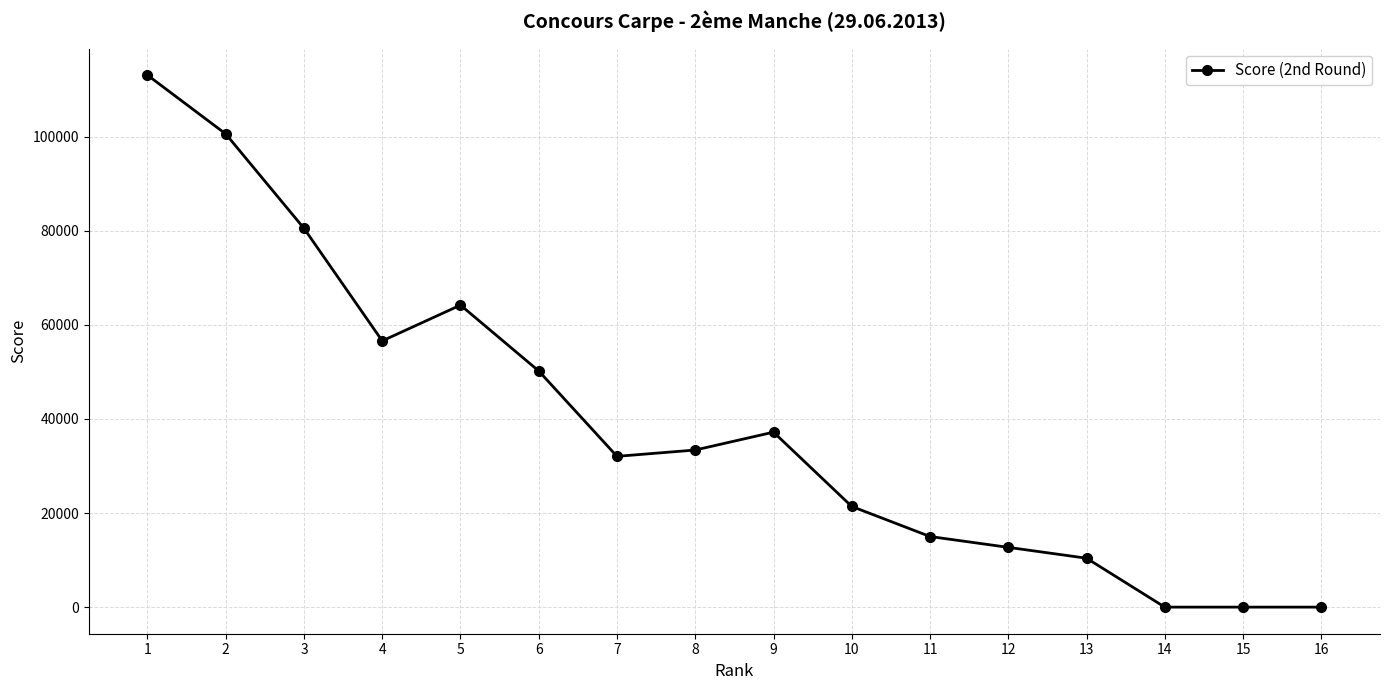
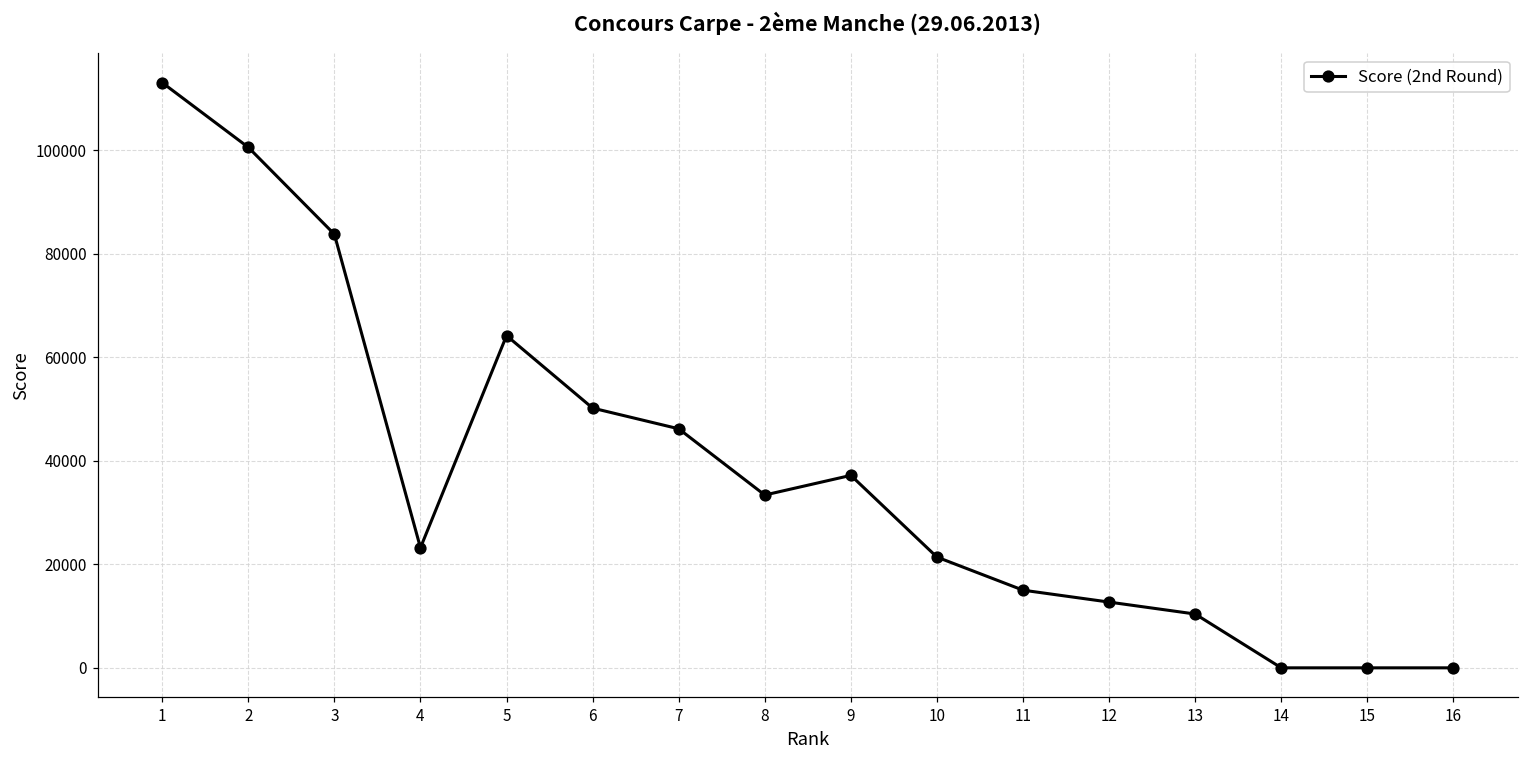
  {
    "1": 113000,
    "2": 101000,
-   "3": 81000,
-   "4": 57000,
+   "3": 84000,
+   "4": 23000,
    "5": 64000,
    "6": 50000,
-   "7": 32000,
+   "7": 46000,
    "8": 33000,
    "9": 37000,
    "10": 21000,
    "11": 15000,
    "12": 13000,
    "13": 10000,
    "14": 0,
    "15": 0,
    "16": 0
  }
